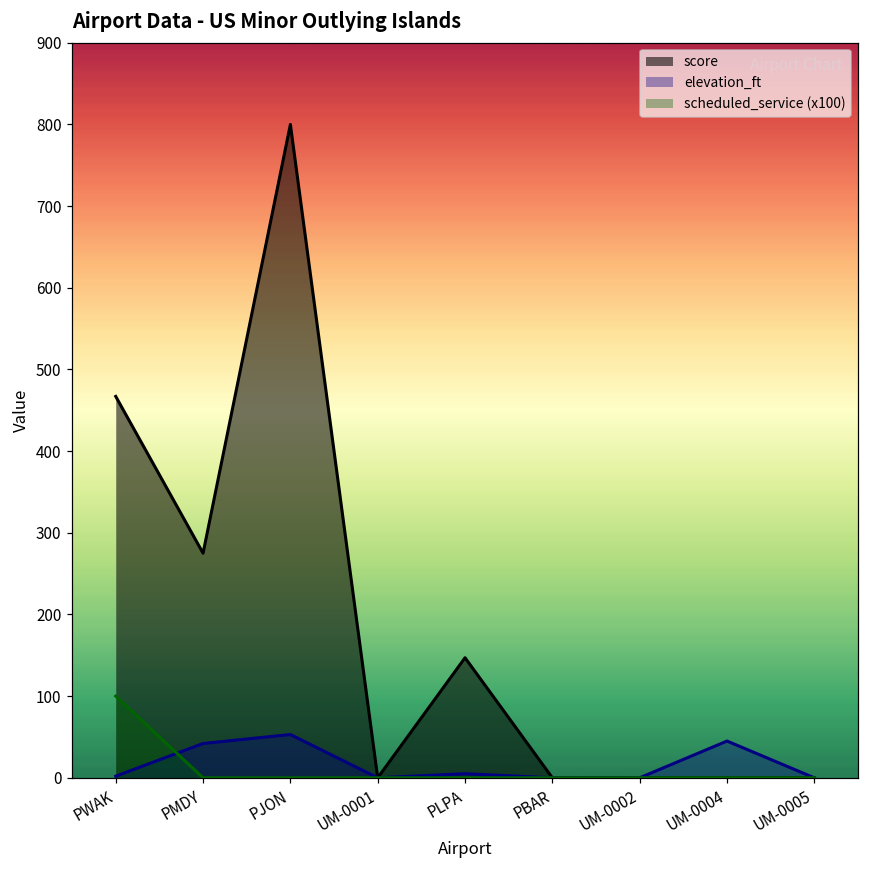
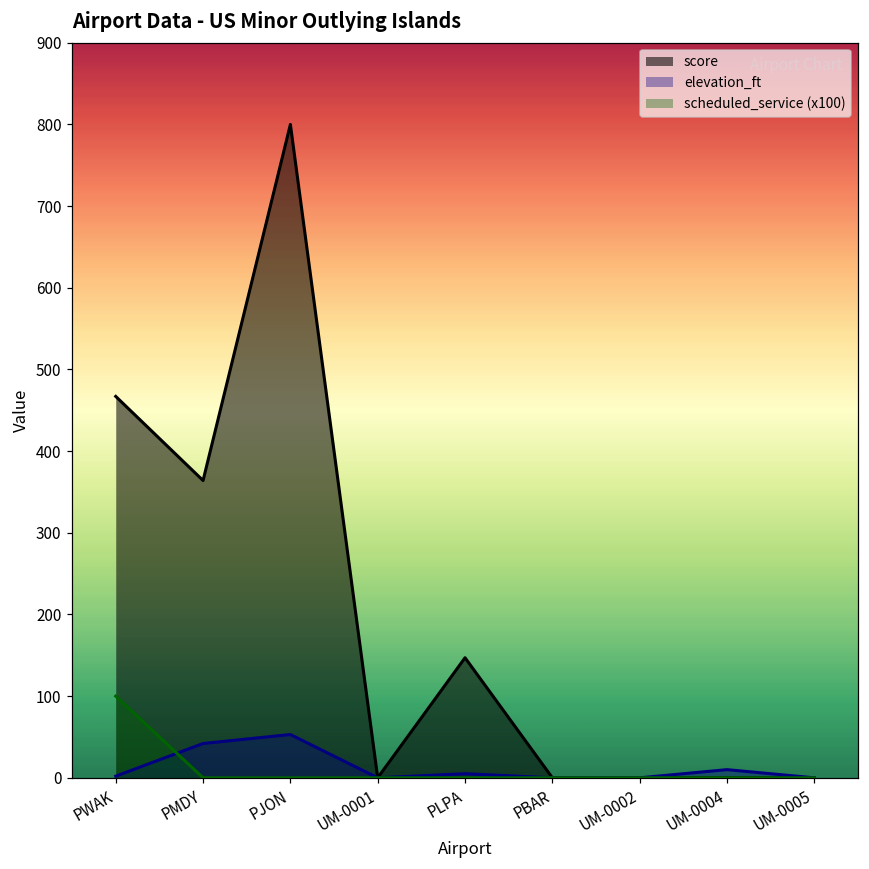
  {
    "score": {
      "PWAK": 470,
-     "PMDY": 280,
+     "PMDY": 360,
      "PJON": 800,
      "PLPA": 150
    },
    "elevation_ft": {
      "PWAK": 0,
      "PMDY": 40,
      "PJON": 50,
      "PLPA": 10,
-     "UM-0004": 50
+     "UM-0004": 10
    },
    "scheduled_service (x100)": {
      "PWAK": 100,
      "PMDY": 0,
      "PJON": 0,
      "PLPA": 0
    }
  }
